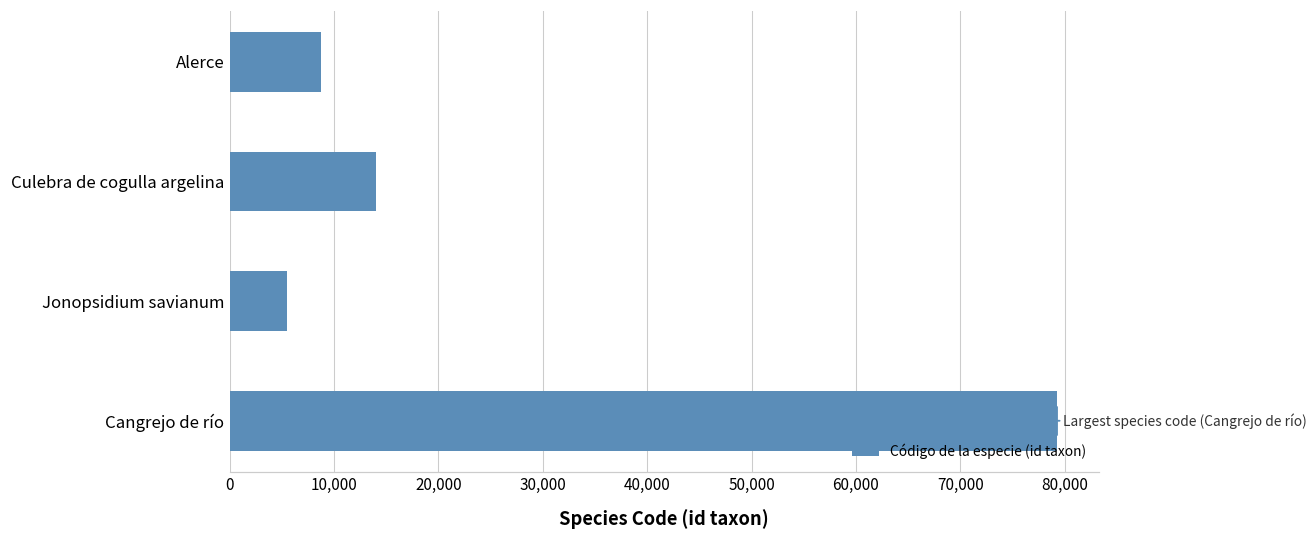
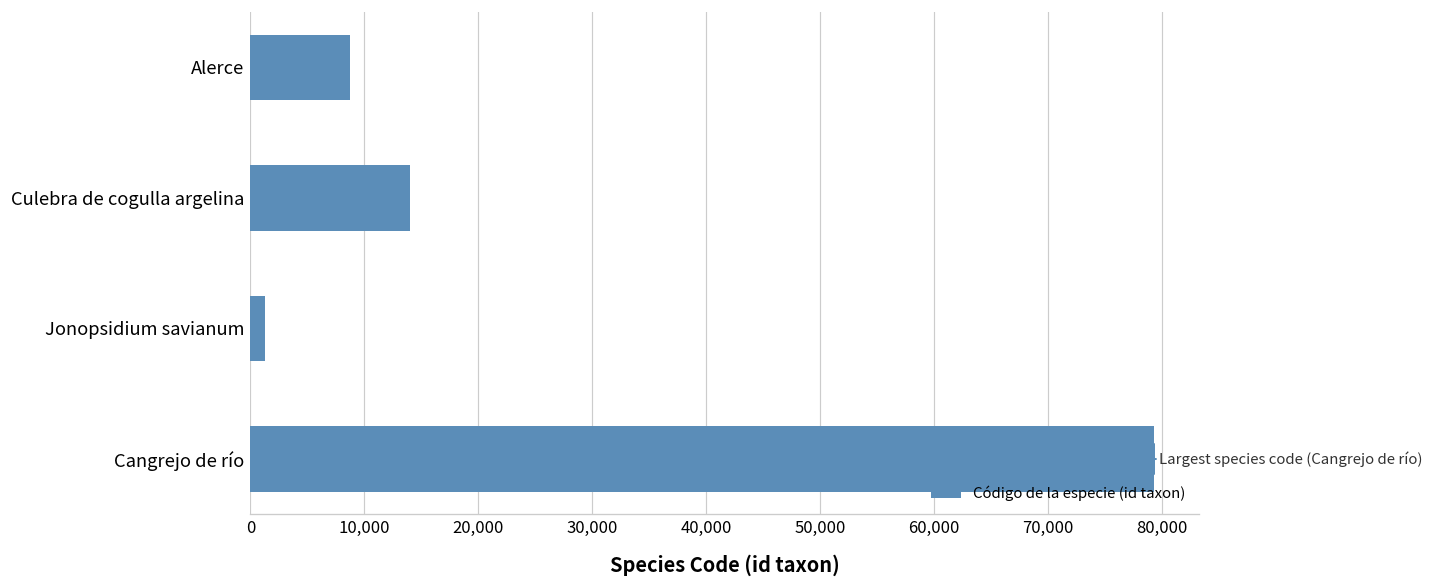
  {
    "Alerce": "9,000",
    "Culebra de cogulla argelina": "14,000",
-   "Jonopsidium savianum": "5,000",
+   "Jonopsidium savianum": "1,000",
    "Cangrejo de río": "79,000"
  }
